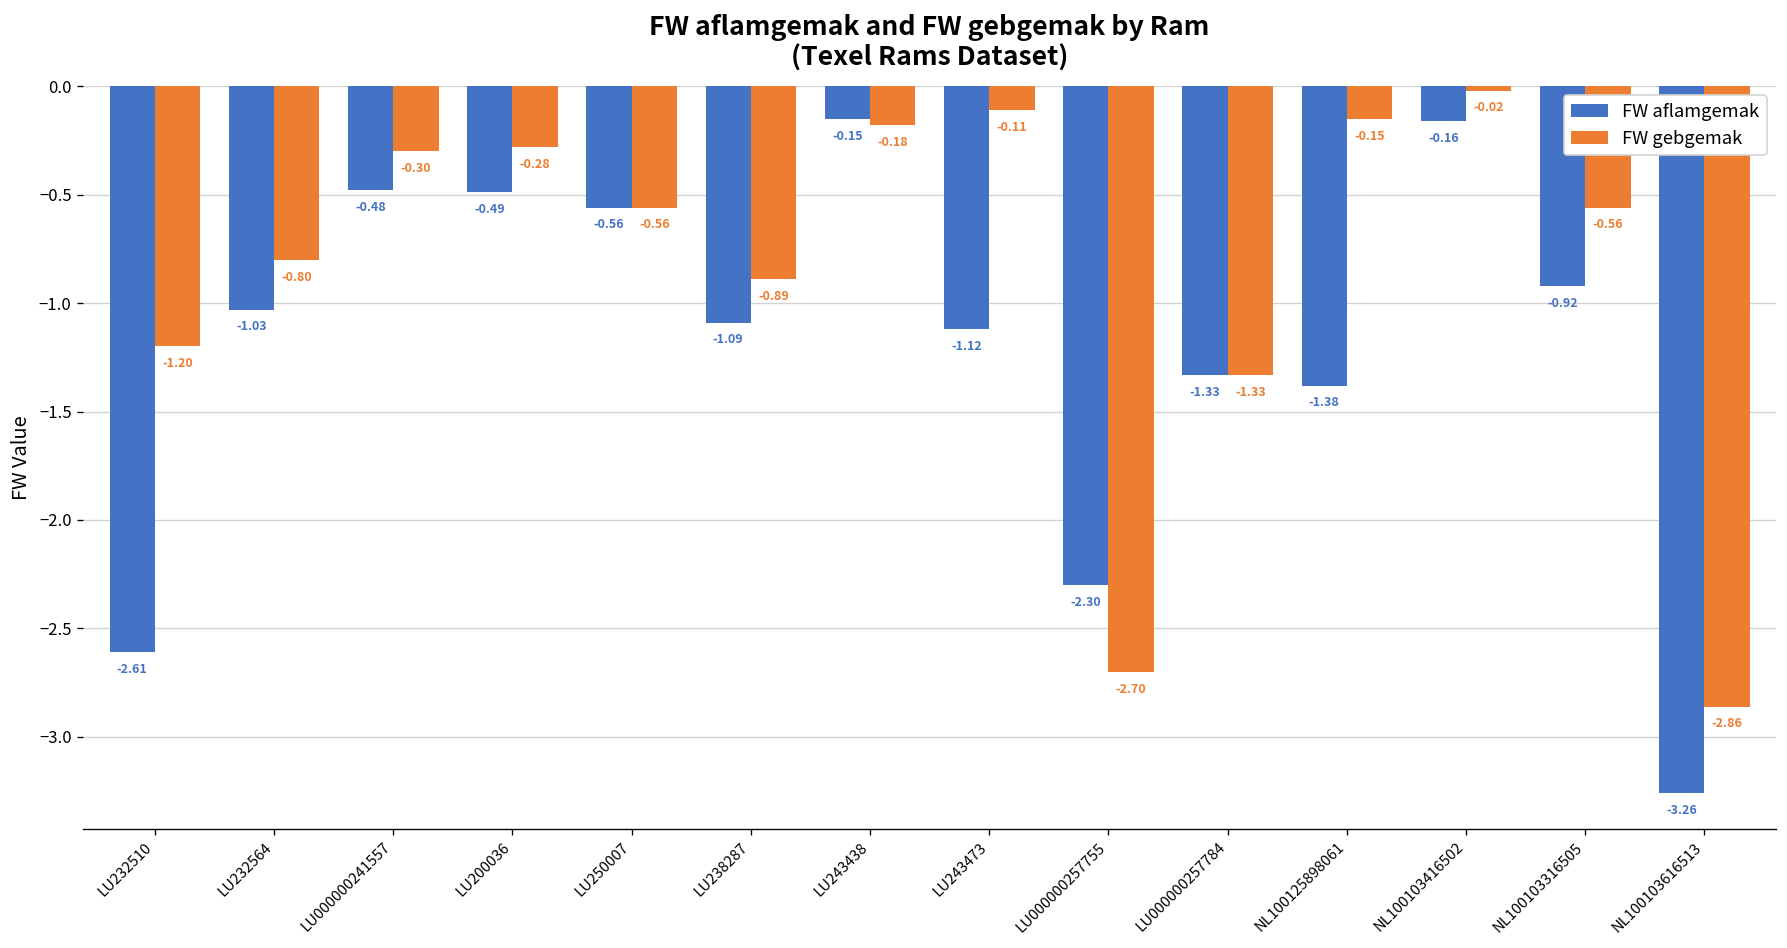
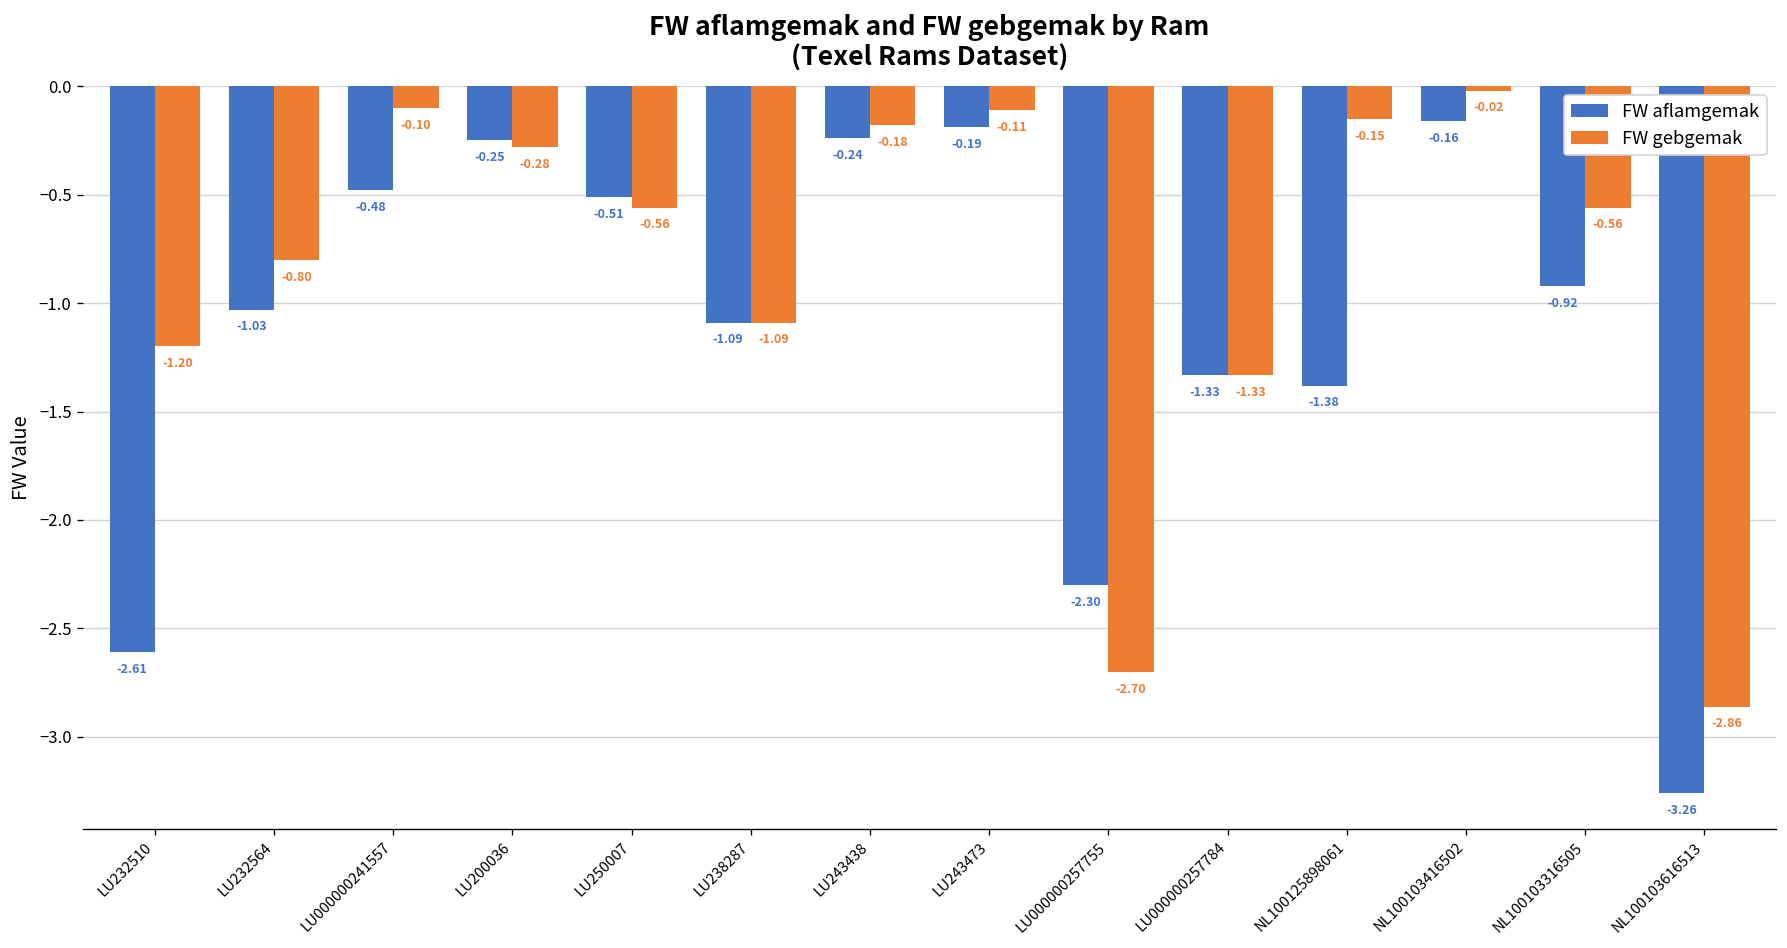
  {
    "FW aflamgemak": {
      "LU232510": -2.61,
      "LU232564": -1.03,
      "LU000000241557": -0.48,
-     "LU200036": -0.49,
-     "LU250007": -0.56,
+     "LU200036": -0.25,
+     "LU250007": -0.51,
      "LU238287": -1.09,
-     "LU243438": -0.15,
-     "LU243473": -1.12,
+     "LU243438": -0.24,
+     "LU243473": -0.19,
      "LU000000257755": -2.30,
      "LU000000257784": -1.33,
      "NL100125898061": -1.38,
      "NL100103416502": -0.16,
      "NL100103316505": -0.92,
      "NL100103616513": -3.26
    },
    "FW gebgemak": {
      "LU232510": -1.20,
      "LU232564": -0.80,
-     "LU000000241557": -0.30,
+     "LU000000241557": -0.10,
      "LU200036": -0.28,
      "LU250007": -0.56,
-     "LU238287": -0.89,
+     "LU238287": -1.09,
      "LU243438": -0.18,
      "LU243473": -0.11,
      "LU000000257755": -2.70,
      "LU000000257784": -1.33,
      "NL100125898061": -0.15,
      "NL100103416502": -0.02,
      "NL100103316505": -0.56,
      "NL100103616513": -2.86
    }
  }
